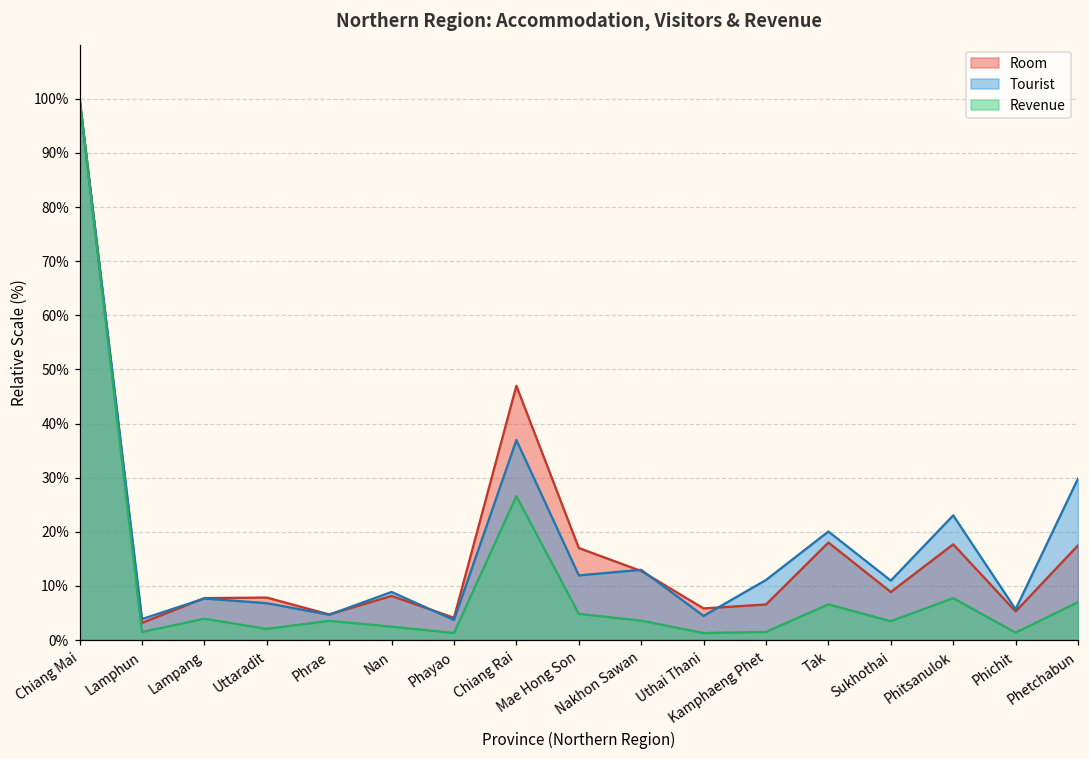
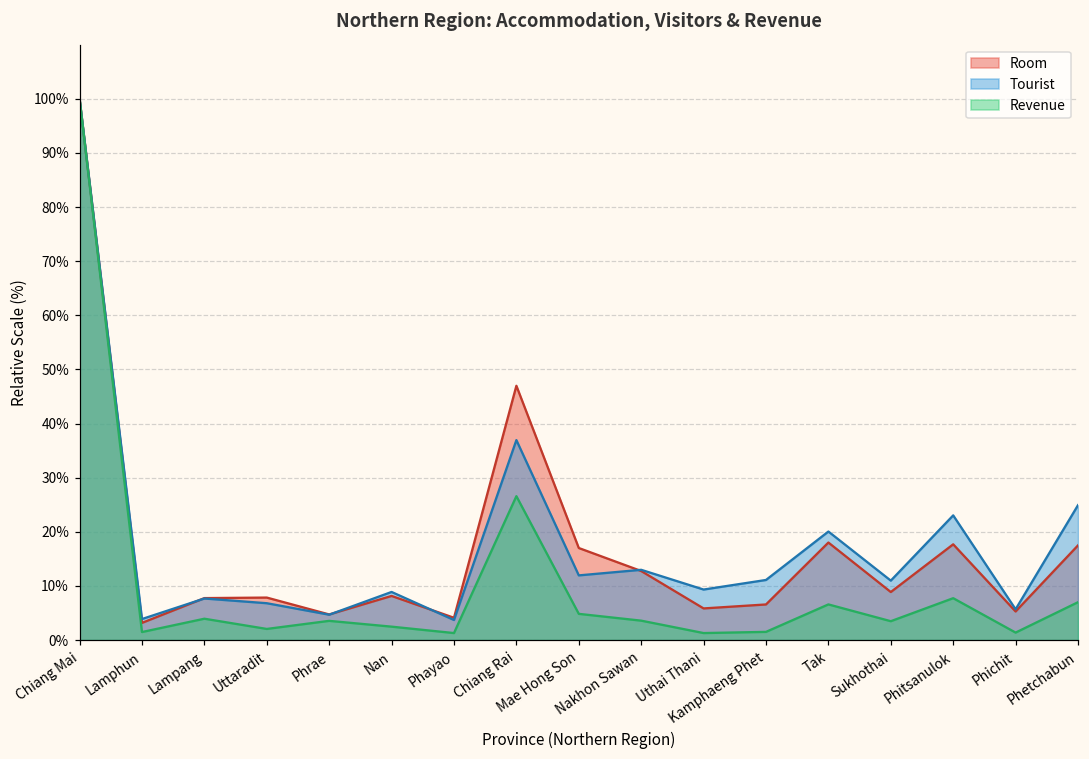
  {
    "Room": {
      "Lamphun": "3%",
      "Uttaradit": "8%",
      "Nan": "8%",
      "Chiang Rai": "47%",
      "Mae Hong Son": "17%",
      "Uthai Thani": "6%",
      "Kamphaeng Phet": "7%",
      "Tak": "18%",
      "Sukhothai": "9%",
      "Phitsanulok": "18%",
      "Phetchabun": "17%"
    },
    "Tourist": {
      "Lamphun": "4%",
      "Uttaradit": "7%",
      "Nan": "9%",
      "Chiang Rai": "37%",
      "Mae Hong Son": "12%",
-     "Uthai Thani": "4%",
+     "Uthai Thani": "9%",
      "Kamphaeng Phet": "11%",
      "Tak": "20%",
      "Sukhothai": "11%",
      "Phitsanulok": "23%",
-     "Phetchabun": "30%"
+     "Phetchabun": "25%"
    },
    "Revenue": {
      "Lamphun": "1%",
      "Lampang": "4%",
      "Uttaradit": "2%",
      "Phrae": "4%",
      "Nan": "2%",
      "Phayao": "1%",
      "Chiang Rai": "27%",
      "Mae Hong Son": "5%",
      "Nakhon Sawan": "4%",
      "Uthai Thani": "1%",
      "Kamphaeng Phet": "2%",
      "Tak": "7%",
      "Sukhothai": "3%",
      "Phitsanulok": "8%",
      "Phichit": "1%",
      "Phetchabun": "7%"
    }
  }
